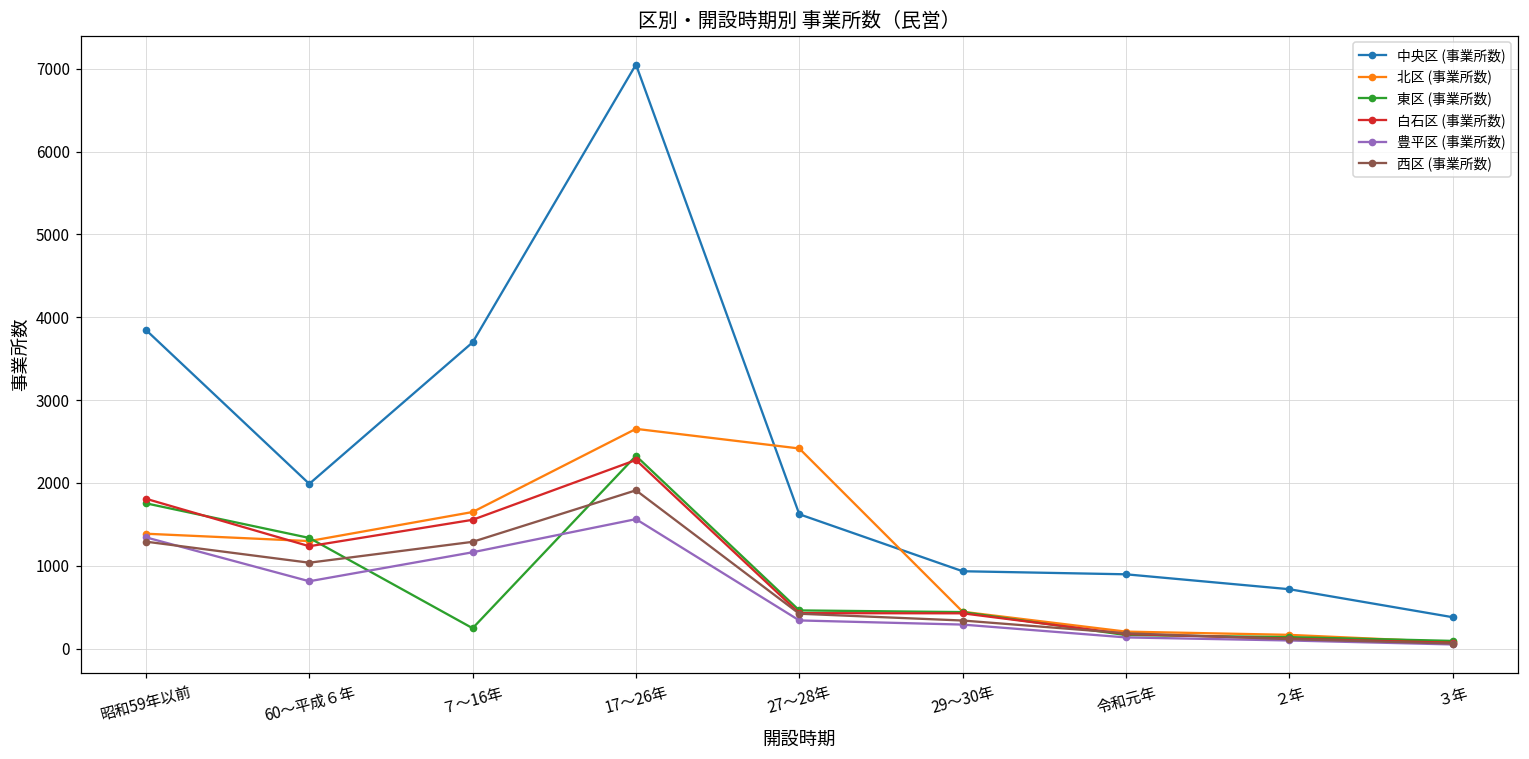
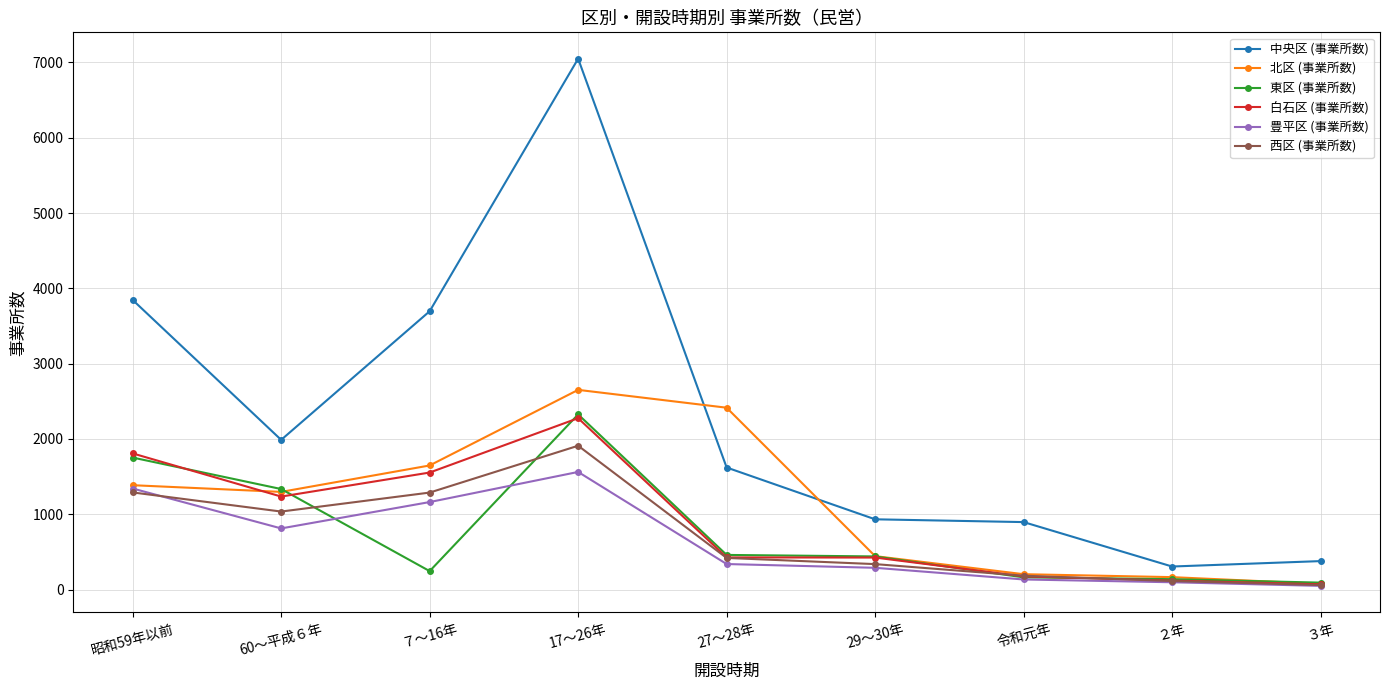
  {
    "中央区 (事業所数)": {
      "昭和59年以前": 3800,
      "60～平成６年": 2000,
      "７～16年": 3700,
      "17～26年": 7100,
      "27～28年": 1600,
      "29～30年": 900,
      "令和元年": 900,
-     "２年": 700,
+     "２年": 300,
      "３年": 400
    },
    "北区 (事業所数)": {
      "昭和59年以前": 1400,
      "60～平成６年": 1300,
      "７～16年": 1600,
      "17～26年": 2700,
      "27～28年": 2400
    },
    "東区 (事業所数)": {
      "昭和59年以前": 1800,
      "60～平成６年": 1300,
      "７～16年": 200,
      "17～26年": 2300
    },
    "白石区 (事業所数)": {
      "昭和59年以前": 1800,
      "60～平成６年": 1200,
      "７～16年": 1600,
      "17～26年": 2300
    },
    "豊平区 (事業所数)": {
      "昭和59年以前": 1300,
      "60～平成６年": 800,
      "７～16年": 1200,
      "17～26年": 1600,
      "27～28年": 300,
      "29～30年": 300
    },
    "西区 (事業所数)": {
      "昭和59年以前": 1300,
      "60～平成６年": 1000,
      "７～16年": 1300,
      "17～26年": 1900,
      "29～30年": 300
    }
  }
